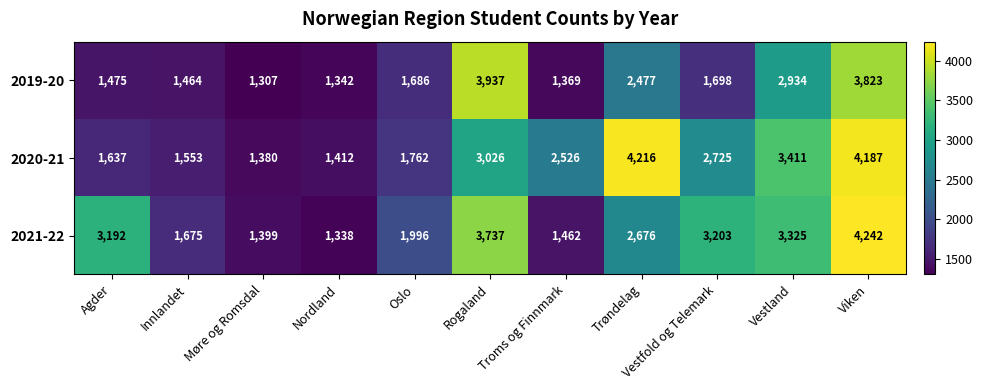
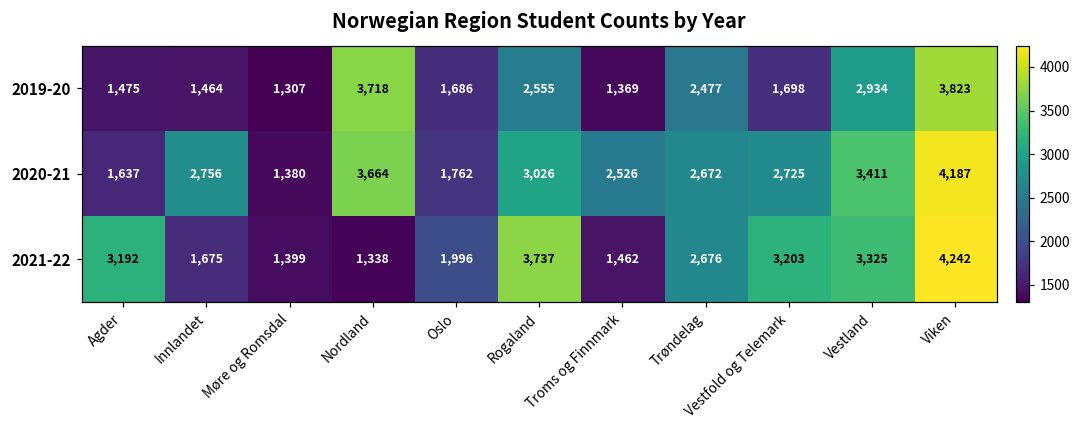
  {
    "2019-20": {
      "Agder": "1,475",
      "Innlandet": "1,464",
      "Møre og Romsdal": "1,307",
-     "Nordland": "1,342",
+     "Nordland": "3,718",
      "Oslo": "1,686",
-     "Rogaland": "3,937",
+     "Rogaland": "2,555",
      "Troms og Finnmark": "1,369",
      "Trøndelag": "2,477",
      "Vestfold og Telemark": "1,698",
      "Vestland": "2,934",
      "Viken": "3,823"
    },
    "2020-21": {
      "Agder": "1,637",
-     "Innlandet": "1,553",
+     "Innlandet": "2,756",
      "Møre og Romsdal": "1,380",
-     "Nordland": "1,412",
+     "Nordland": "3,664",
      "Oslo": "1,762",
      "Rogaland": "3,026",
      "Troms og Finnmark": "2,526",
-     "Trøndelag": "4,216",
+     "Trøndelag": "2,672",
      "Vestfold og Telemark": "2,725",
      "Vestland": "3,411",
      "Viken": "4,187"
    },
    "2021-22": {
      "Agder": "3,192",
      "Innlandet": "1,675",
      "Møre og Romsdal": "1,399",
      "Nordland": "1,338",
      "Oslo": "1,996",
      "Rogaland": "3,737",
      "Troms og Finnmark": "1,462",
      "Trøndelag": "2,676",
      "Vestfold og Telemark": "3,203",
      "Vestland": "3,325",
      "Viken": "4,242"
    }
  }
